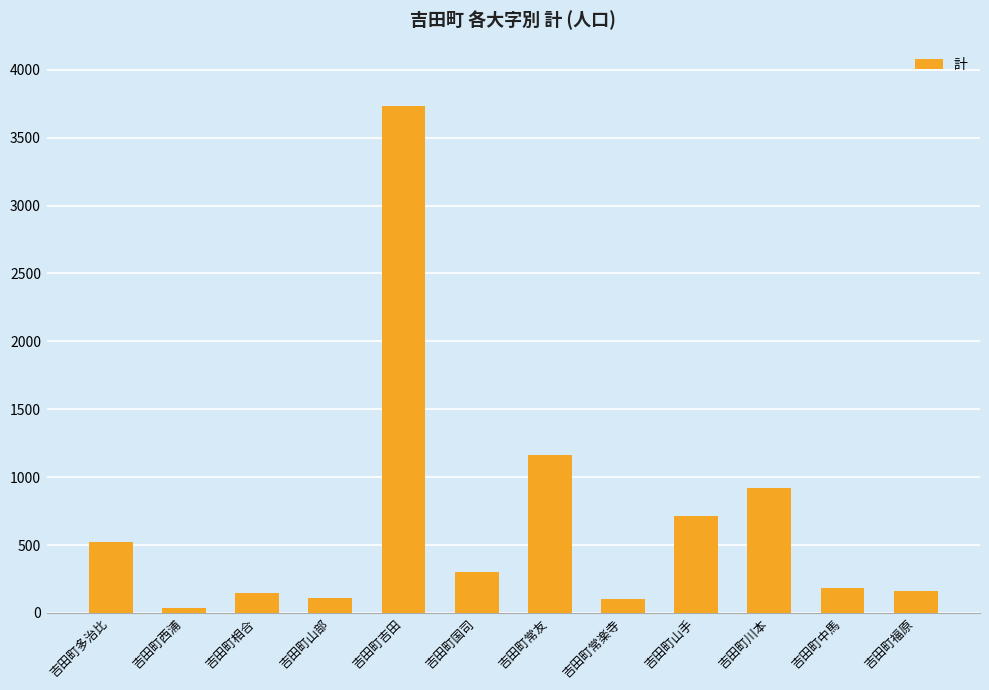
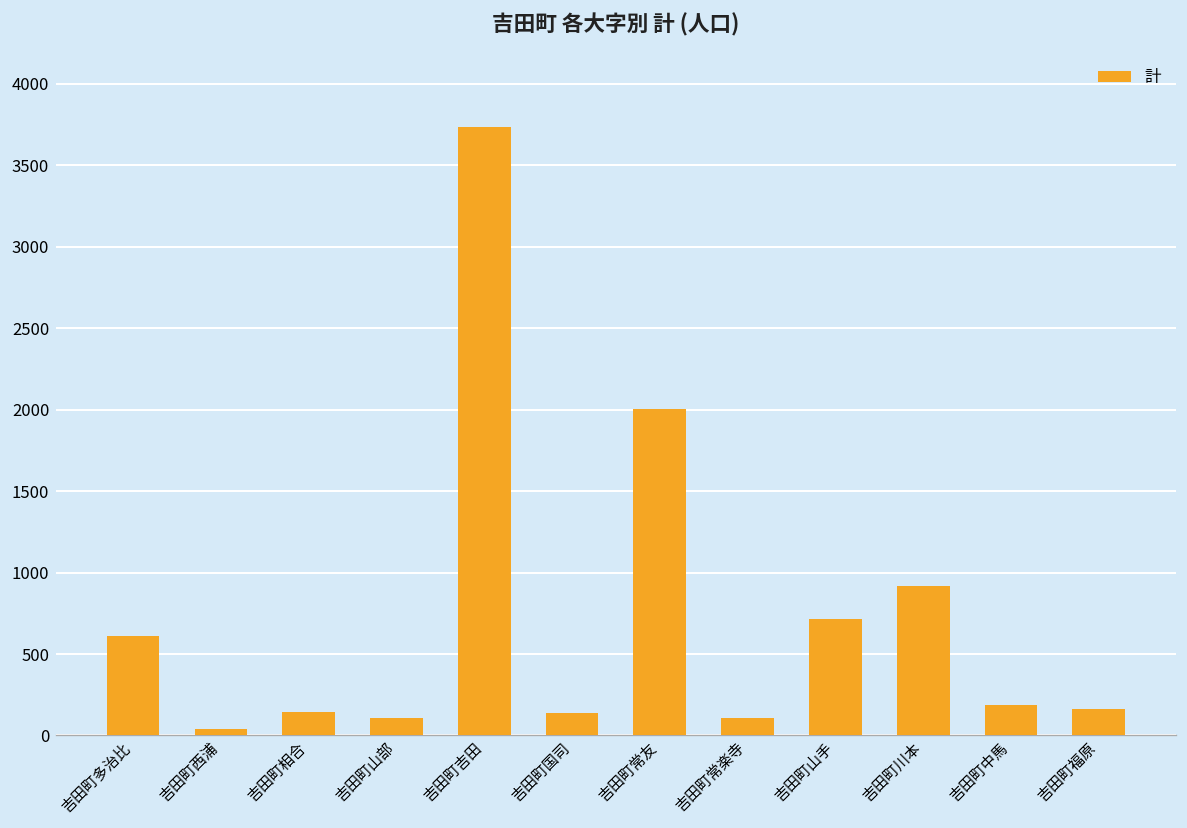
  {
-   "吉田町多治比": 520,
+   "吉田町多治比": 610,
    "吉田町西浦": 40,
    "吉田町相合": 150,
    "吉田町山部": 110,
    "吉田町吉田": 3730,
-   "吉田町国司": 300,
-   "吉田町常友": 1160,
+   "吉田町国司": 140,
+   "吉田町常友": 2000,
    "吉田町常楽寺": 110,
    "吉田町山手": 720,
    "吉田町川本": 920,
    "吉田町中馬": 190,
    "吉田町福原": 160
  }
